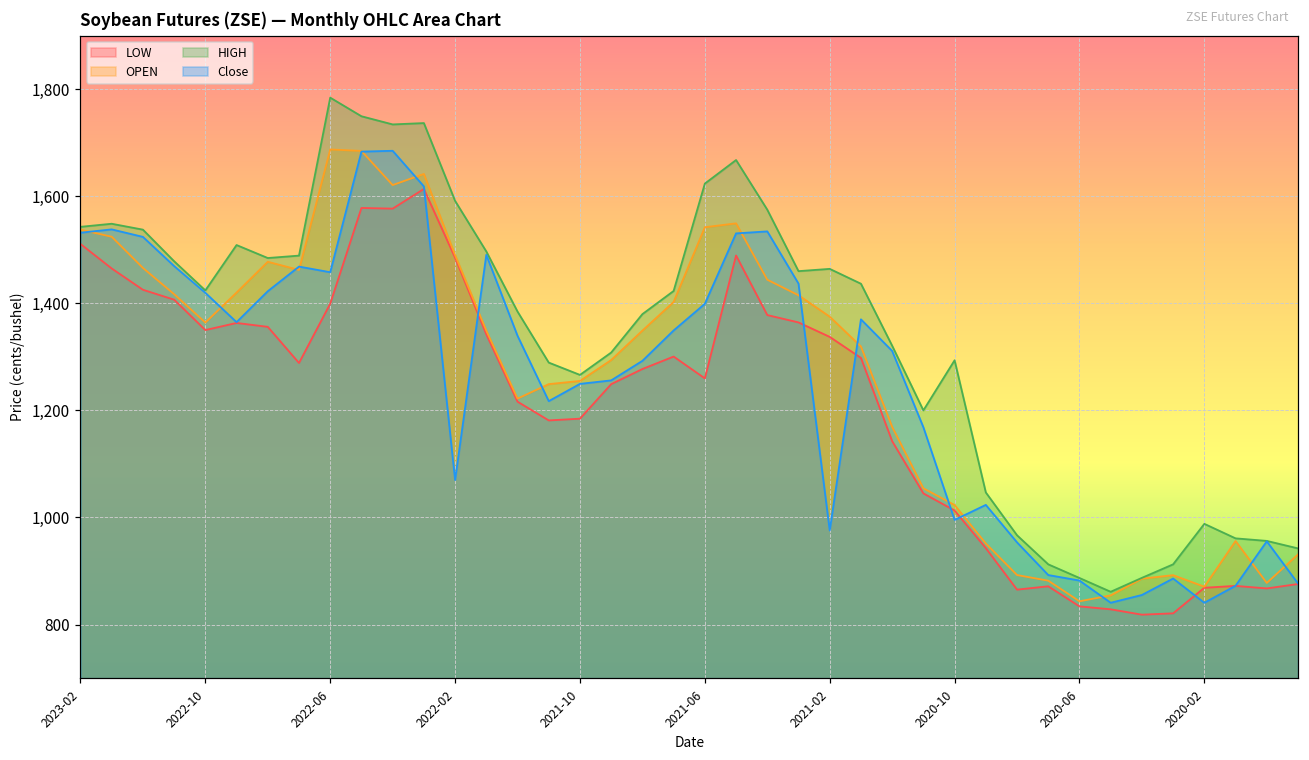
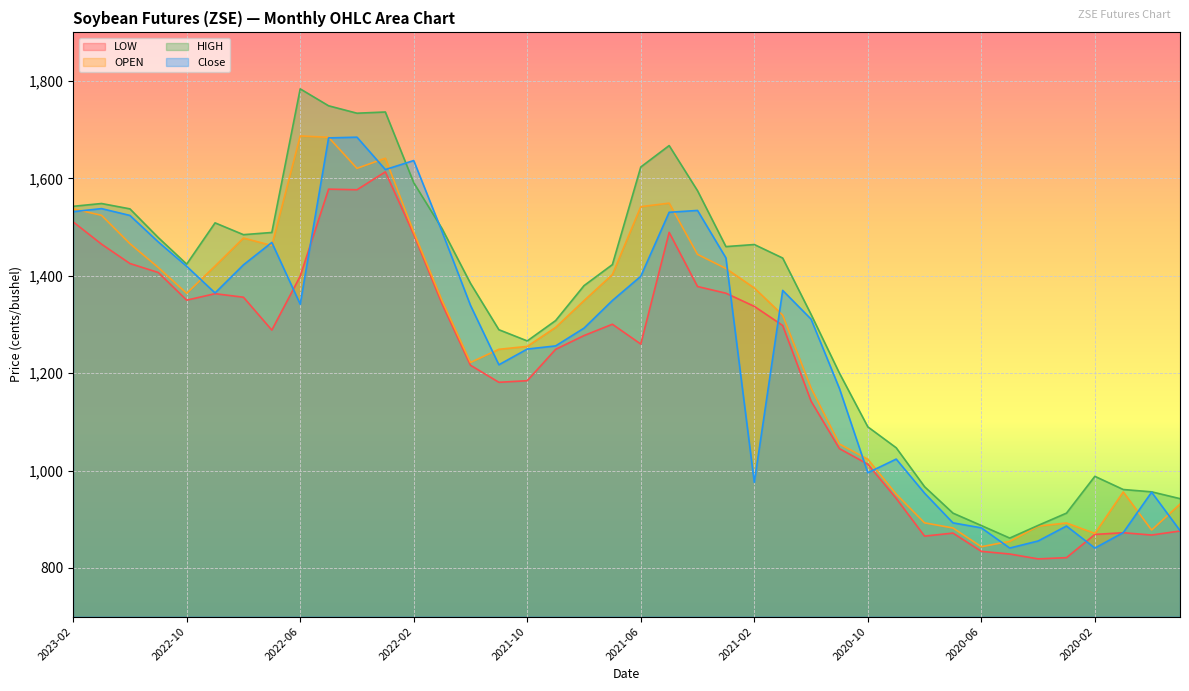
  {
    "HIGH": {
      "2023-02": "1,540",
      "2022-06": "1,780",
      "2022-02": "1,590",
      "2021-10": "1,270",
      "2021-06": "1,620",
      "2021-02": "1,460",
-     "2020-10": "1,290",
+     "2020-10": "1,090",
      "2020-02": "990"
    },
    "Close": {
      "2023-02": "1,530",
-     "2022-06": "1,460",
-     "2022-02": "1,070",
+     "2022-06": "1,340",
+     "2022-02": "1,640",
      "2021-10": "1,250",
      "2021-06": "1,400",
      "2021-02": "980",
      "2020-10": "1,000",
      "2020-02": "840"
    }
  }
